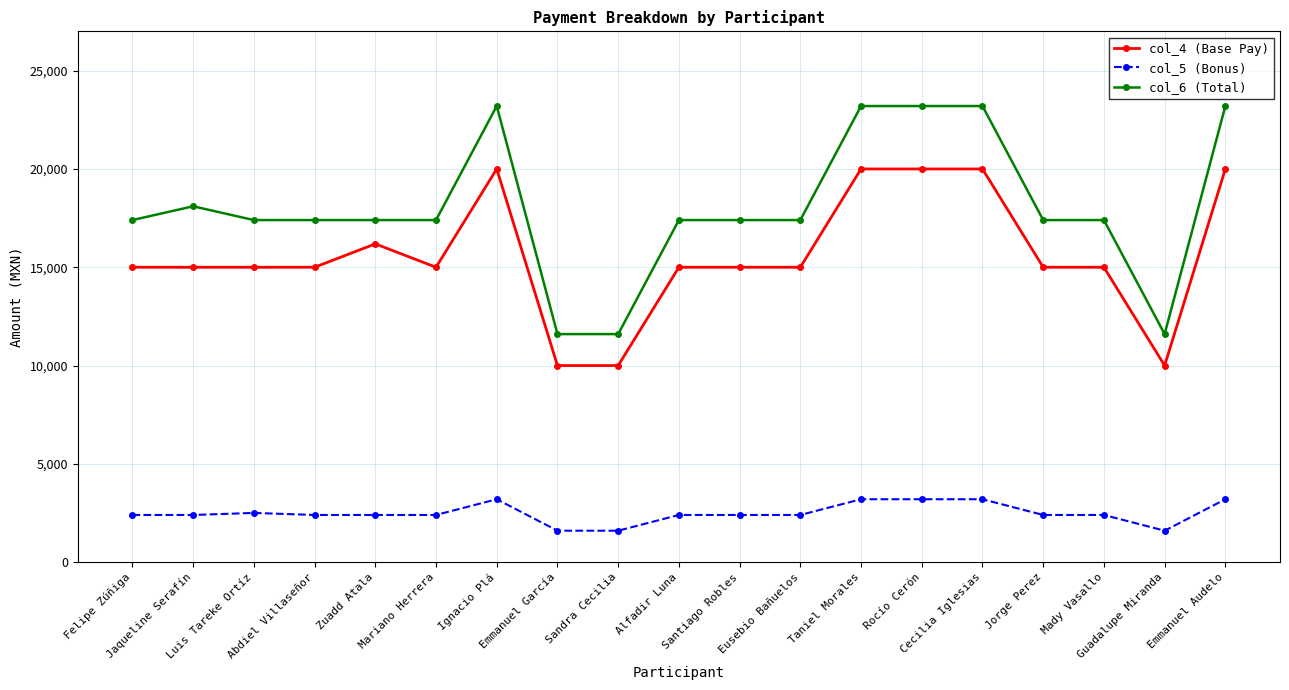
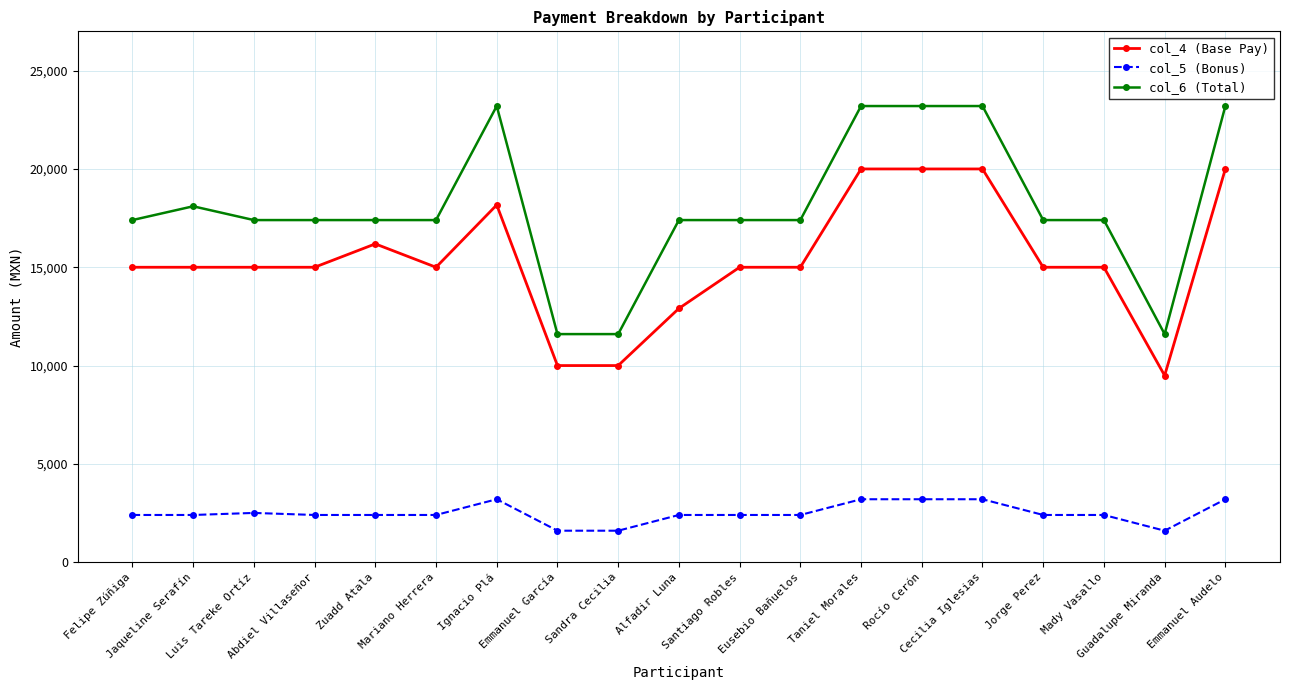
  {
    "col_4 (Base Pay)": {
      "Felipe Zúñiga": "15,000",
      "Jaqueline Serafín": "15,000",
      "Luis Tareke Ortíz": "15,000",
      "Abdiel Villaseñor": "15,000",
      "Zuadd Atala": "16,200",
      "Mariano Herrera": "15,000",
-     "Ignacio Plá": "20,000",
+     "Ignacio Plá": "18,200",
      "Emmanuel García": "10,000",
      "Sandra Cecilia": "10,000",
-     "Alfadir Luna": "15,000",
+     "Alfadir Luna": "12,900",
      "Santiago Robles": "15,000",
      "Eusebio Bañuelos": "15,000",
      "Taniel Morales": "20,000",
      "Rocío Cerón": "20,000",
      "Cecilia Iglesias": "20,000",
      "Jorge Perez": "15,000",
      "Mady Vasallo": "15,000",
-     "Guadalupe Miranda": "10,000",
+     "Guadalupe Miranda": "9,500",
      "Emmanuel Audelo": "20,000"
    },
    "col_5 (Bonus)": {
      "Felipe Zúñiga": "2,400",
      "Jaqueline Serafín": "2,400",
      "Luis Tareke Ortíz": "2,500",
      "Abdiel Villaseñor": "2,400",
      "Zuadd Atala": "2,400",
      "Mariano Herrera": "2,400",
      "Ignacio Plá": "3,200",
      "Emmanuel García": "1,600",
      "Sandra Cecilia": "1,600",
      "Alfadir Luna": "2,400",
      "Santiago Robles": "2,400",
      "Eusebio Bañuelos": "2,400",
      "Taniel Morales": "3,200",
      "Rocío Cerón": "3,200",
      "Cecilia Iglesias": "3,200",
      "Jorge Perez": "2,400",
      "Mady Vasallo": "2,400",
      "Guadalupe Miranda": "1,600",
      "Emmanuel Audelo": "3,200"
    },
    "col_6 (Total)": {
      "Felipe Zúñiga": "17,400",
      "Jaqueline Serafín": "18,100",
      "Luis Tareke Ortíz": "17,400",
      "Abdiel Villaseñor": "17,400",
      "Zuadd Atala": "17,400",
      "Mariano Herrera": "17,400",
      "Ignacio Plá": "23,200",
      "Emmanuel García": "11,600",
      "Sandra Cecilia": "11,600",
      "Alfadir Luna": "17,400",
      "Santiago Robles": "17,400",
      "Eusebio Bañuelos": "17,400",
      "Taniel Morales": "23,200",
      "Rocío Cerón": "23,200",
      "Cecilia Iglesias": "23,200",
      "Jorge Perez": "17,400",
      "Mady Vasallo": "17,400",
      "Guadalupe Miranda": "11,600",
      "Emmanuel Audelo": "23,200"
    }
  }
